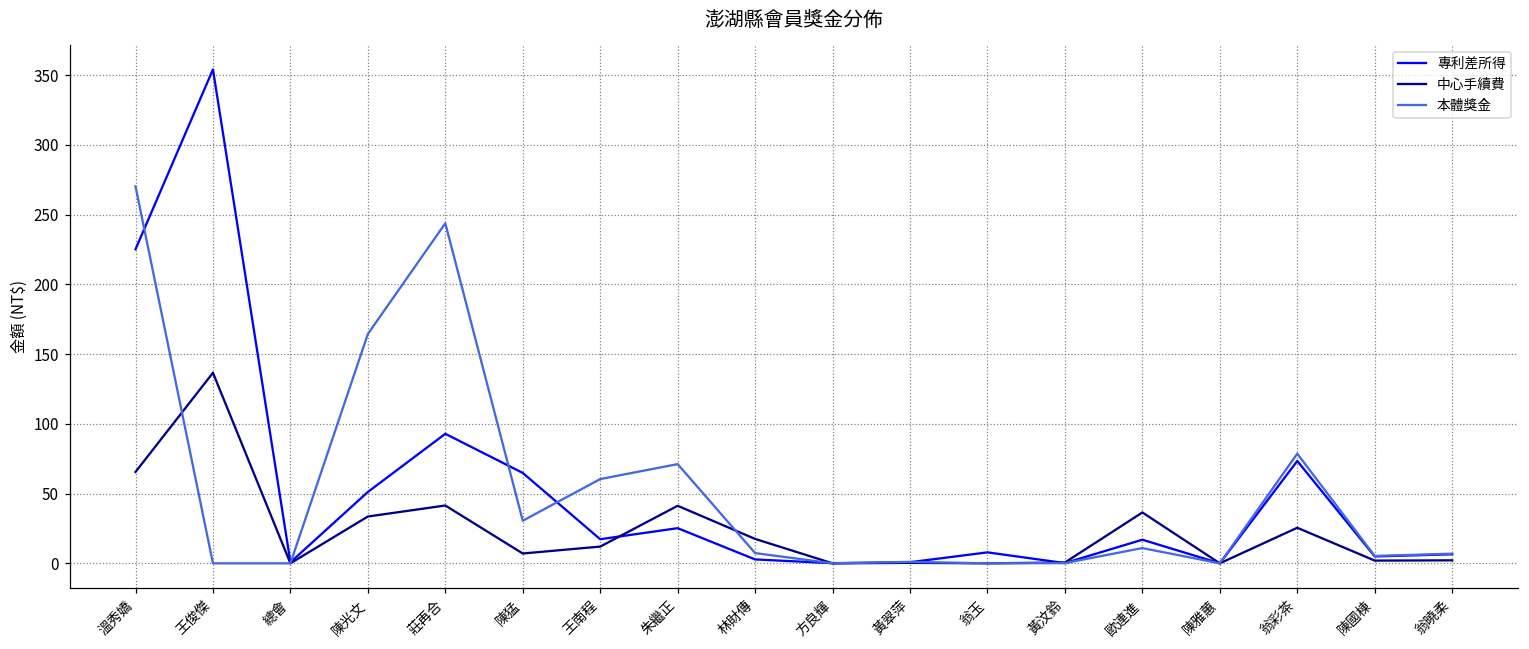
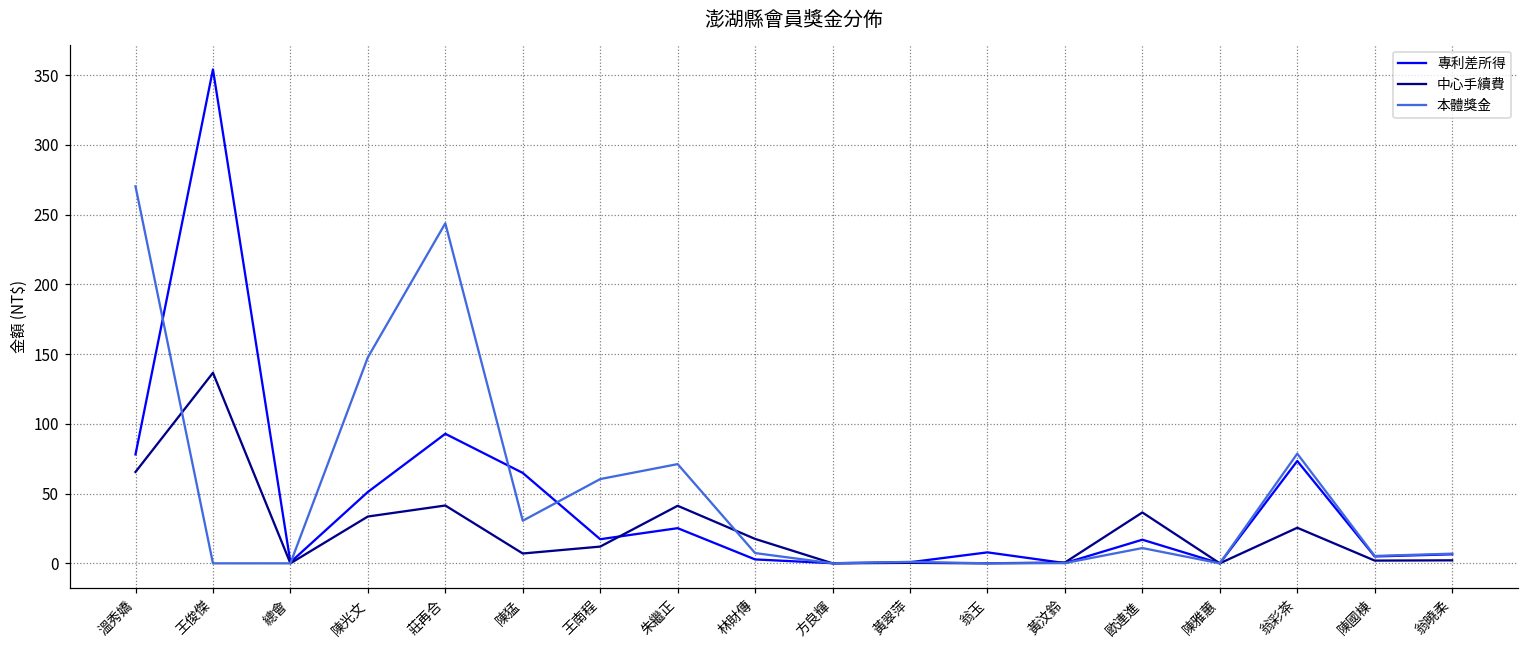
  {
    "專利差所得": {
-     "溫秀嬌": 225,
+     "溫秀嬌": 78,
      "王俊傑": 354,
      "陳光文": 51,
      "莊再合": 93,
      "陳猛": 65,
      "王南程": 17,
      "朱繼正": 25,
      "林財傳": 3,
      "翁玉": 8,
      "歐連進": 17,
      "翁彩茶": 73
    },
    "中心手續費": {
      "溫秀嬌": 66,
      "王俊傑": 137,
      "陳光文": 34,
      "莊再合": 41,
      "陳猛": 7,
      "王南程": 12,
      "朱繼正": 41,
      "林財傳": 18,
      "歐連進": 36,
      "翁彩茶": 26,
      "陳國棟": 2,
      "翁曉柔": 2
    },
    "本體獎金": {
      "溫秀嬌": 270,
      "王俊傑": 0,
-     "陳光文": 164,
+     "陳光文": 148,
      "莊再合": 244,
      "陳猛": 31,
      "王南程": 60,
      "朱繼正": 71,
      "林財傳": 7,
      "歐連進": 11,
      "翁彩茶": 79
    }
  }
